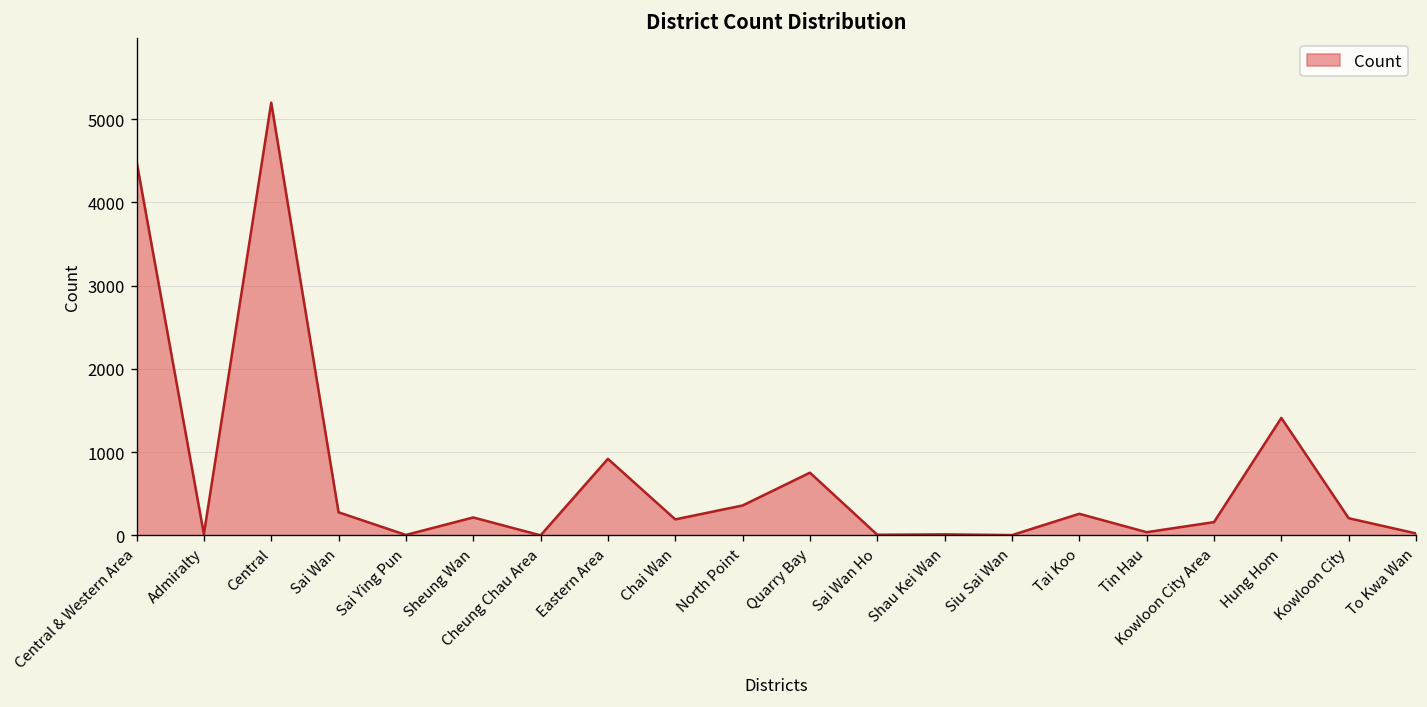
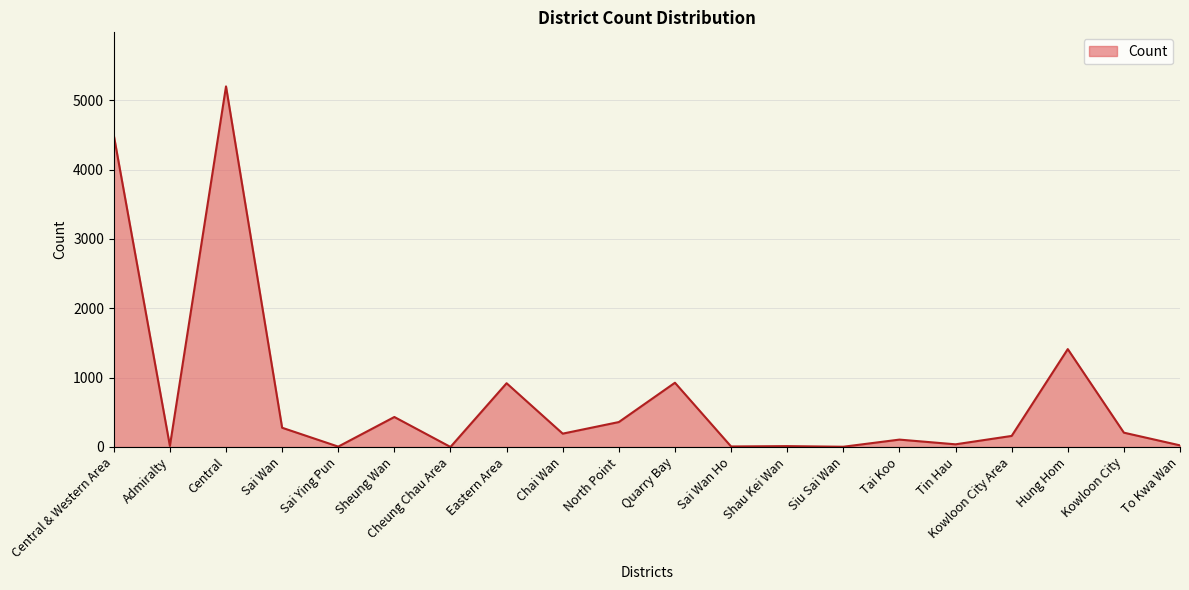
  {
    "Central & Western Area": 4500,
    "Admiralty": 0,
    "Central": 5200,
    "Sai Wan": 300,
    "Sai Ying Pun": 0,
-   "Sheung Wan": 200,
+   "Sheung Wan": 400,
    "Cheung Chau Area": 0,
    "Eastern Area": 900,
    "Chai Wan": 200,
    "North Point": 400,
-   "Quarry Bay": 800,
+   "Quarry Bay": 900,
    "Sai Wan Ho": 0,
    "Shau Kei Wan": 0,
    "Siu Sai Wan": 0,
-   "Tai Koo": 300,
+   "Tai Koo": 100,
    "Tin Hau": 0,
    "Kowloon City Area": 200,
    "Hung Hom": 1400,
    "Kowloon City": 200,
    "To Kwa Wan": 0
  }
